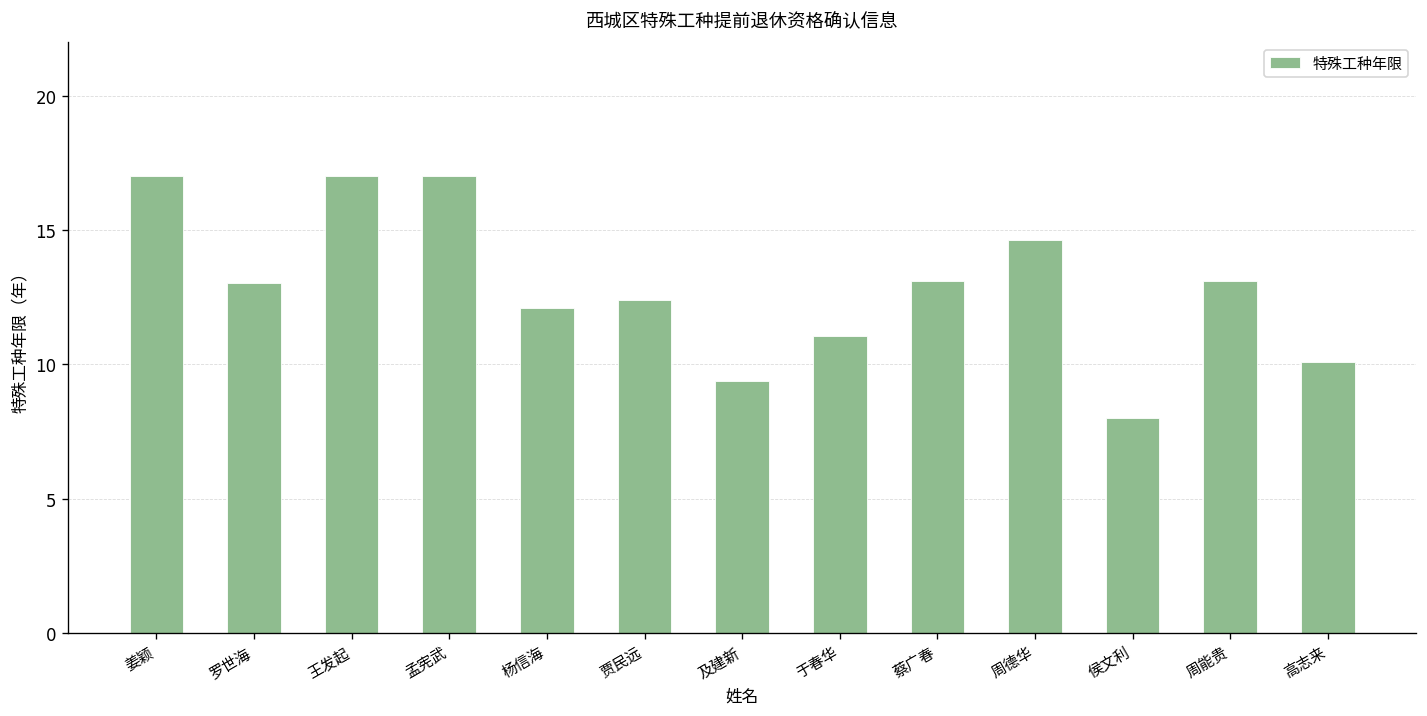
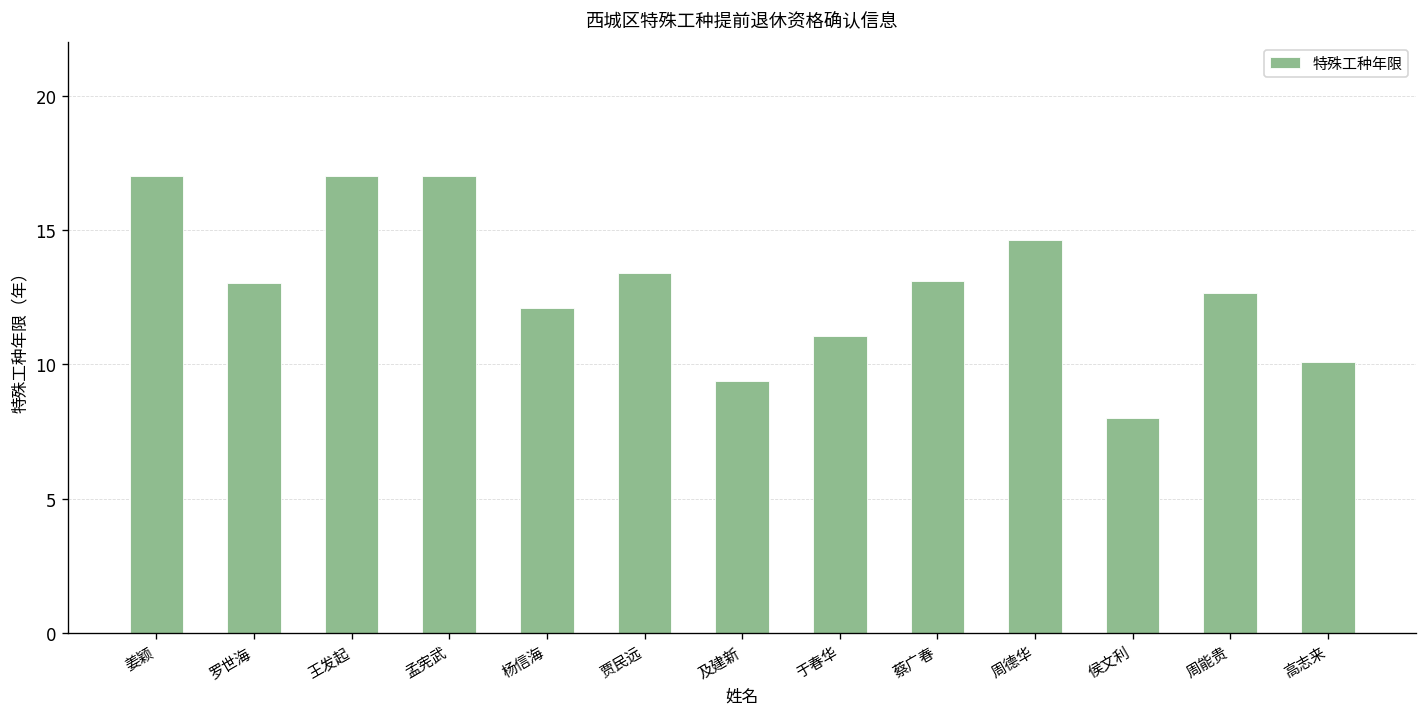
  {
    "姜颖": 17.0,
    "罗世海": 13.0,
    "王发起": 17.0,
    "孟宪武": 17.0,
    "杨信海": 12.1,
-   "贾民远": 12.4,
+   "贾民远": 13.4,
    "及建新": 9.4,
    "于春华": 11.1,
    "蔡广春": 13.1,
    "周德华": 14.6,
    "侯文利": 8.0,
-   "周能贵": 13.1,
+   "周能贵": 12.7,
    "高志来": 10.1
  }
